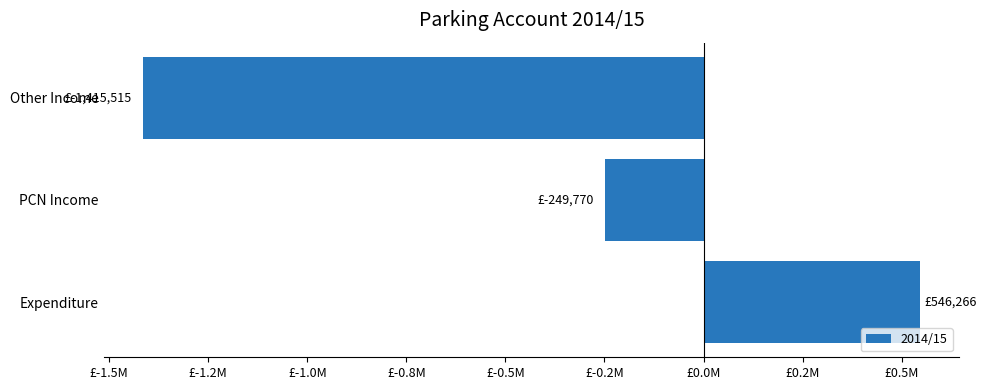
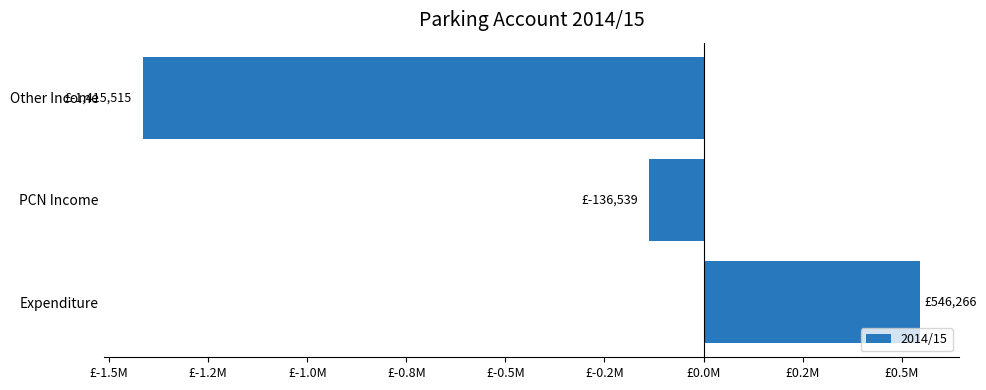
  {
    "Other Income": "£-1,415,515",
-   "PCN Income": "£-249,770",
+   "PCN Income": "£-136,539",
    "Expenditure": "£546,266"
  }
